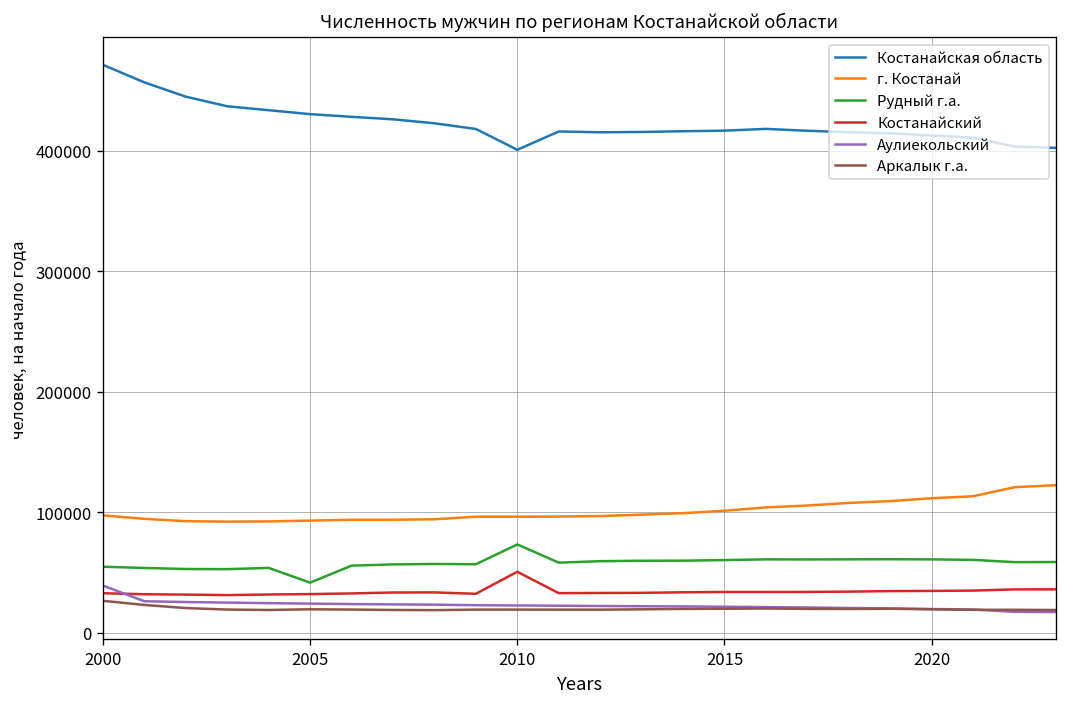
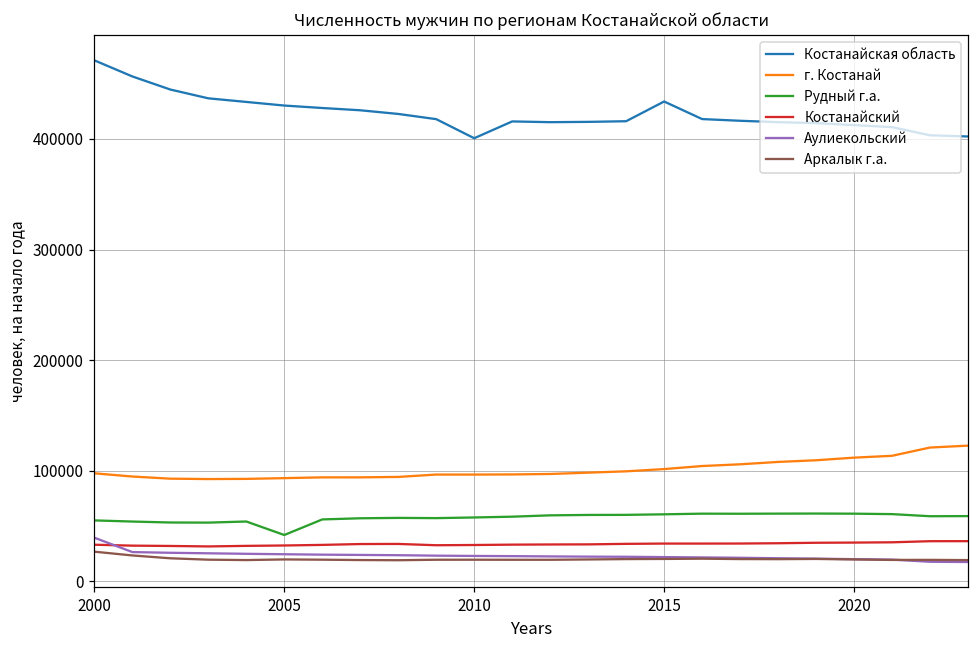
  {
    "Костанайская область": {
      "2000": 471000,
      "2005": 430000,
      "2010": 401000,
-     "2015": 417000
+     "2015": 434000
    },
    "г. Костанай": {
      "2000": 98000,
      "2005": 93000,
      "2010": 96000,
      "2015": 101000,
      "2020": 112000
    },
    "Рудный г.а.": {
      "2000": 55000,
      "2005": 42000,
-     "2010": 73000,
+     "2010": 58000,
      "2015": 60000,
      "2020": 61000
    },
    "Костанайский": {
      "2000": 33000,
      "2005": 32000,
-     "2010": 51000,
+     "2010": 33000,
      "2015": 34000,
      "2020": 35000
    },
    "Аулиекольский": {
      "2000": 39000,
      "2005": 24000,
      "2010": 23000
    },
    "Аркалык г.а.": {
      "2000": 27000,
      "2005": 20000,
      "2010": 19000
    }
  }
